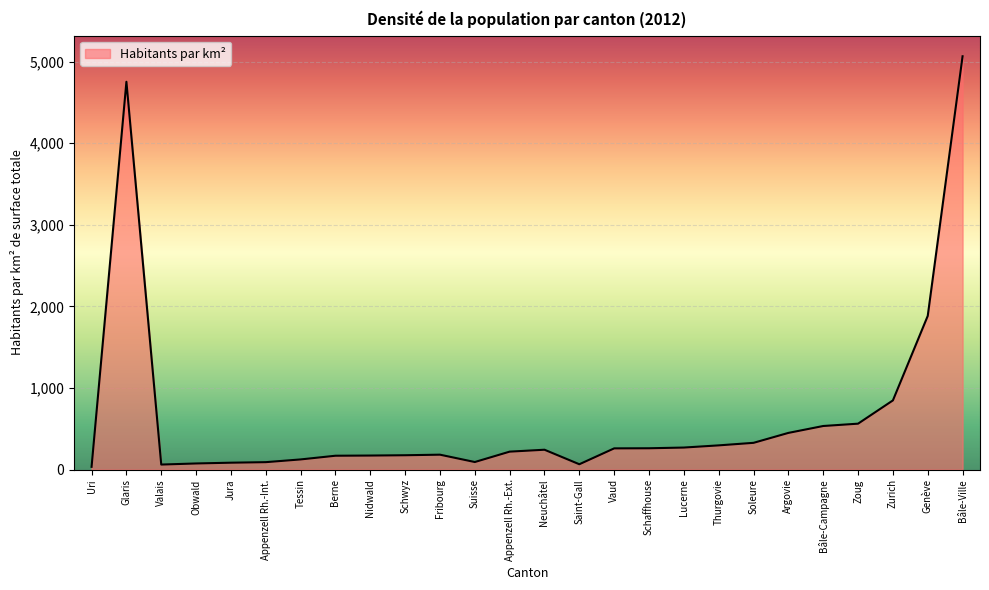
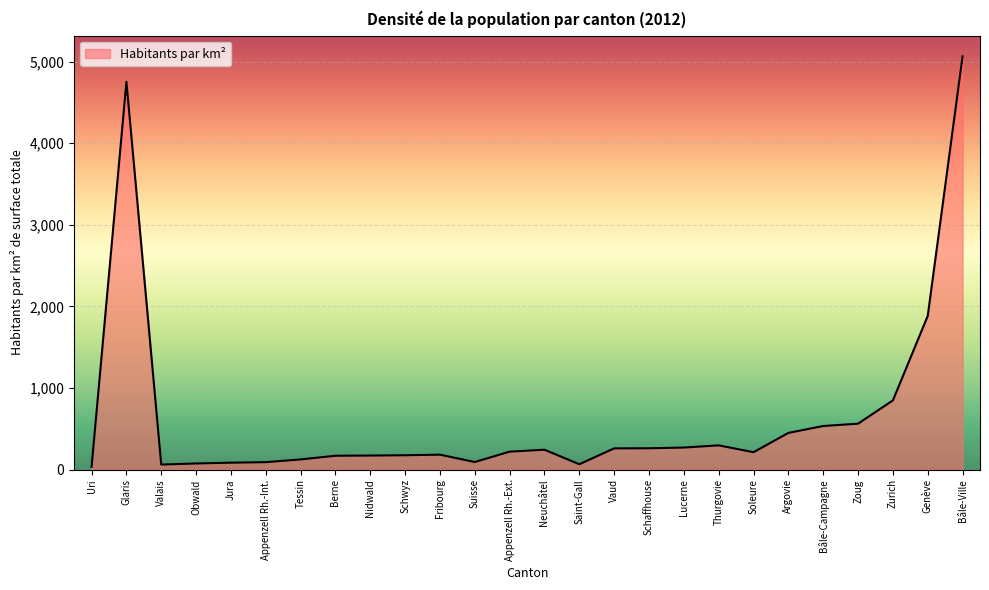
  {
    "Uri": "0",
    "Glaris": "4,800",
    "Valais": "100",
    "Obwald": "100",
    "Jura": "100",
    "Appenzell Rh.-Int.": "100",
    "Tessin": "100",
    "Berne": "200",
    "Nidwald": "200",
    "Schwyz": "200",
    "Fribourg": "200",
    "Suisse": "100",
    "Appenzell Rh.-Ext.": "200",
    "Neuchâtel": "200",
    "Saint-Gall": "100",
    "Vaud": "300",
    "Schaffhouse": "300",
    "Lucerne": "300",
    "Thurgovie": "300",
-   "Soleure": "300",
+   "Soleure": "200",
    "Argovie": "400",
    "Bâle-Campagne": "500",
    "Zoug": "600",
    "Zurich": "800",
    "Genève": "1,900",
    "Bâle-Ville": "5,100"
  }
